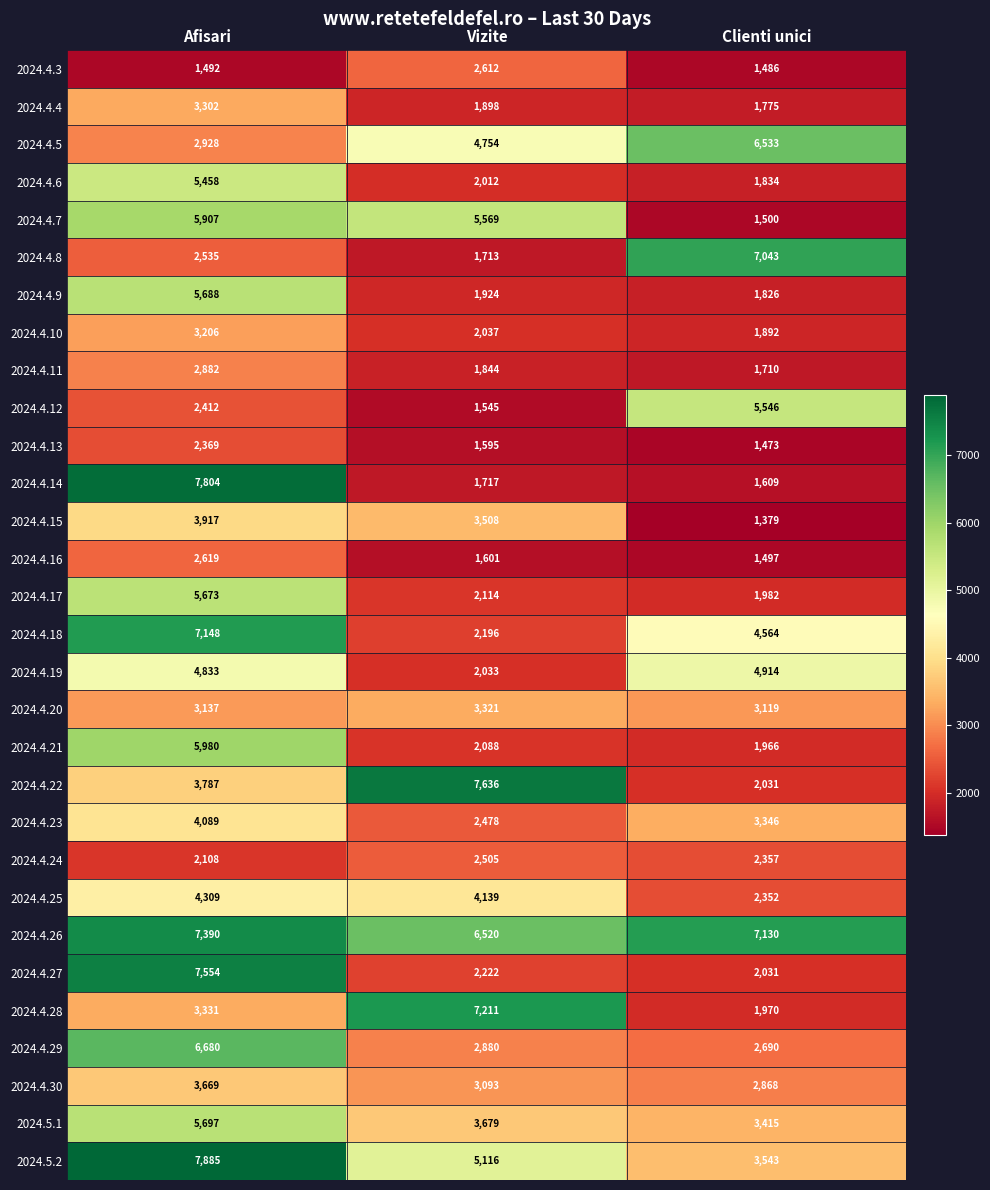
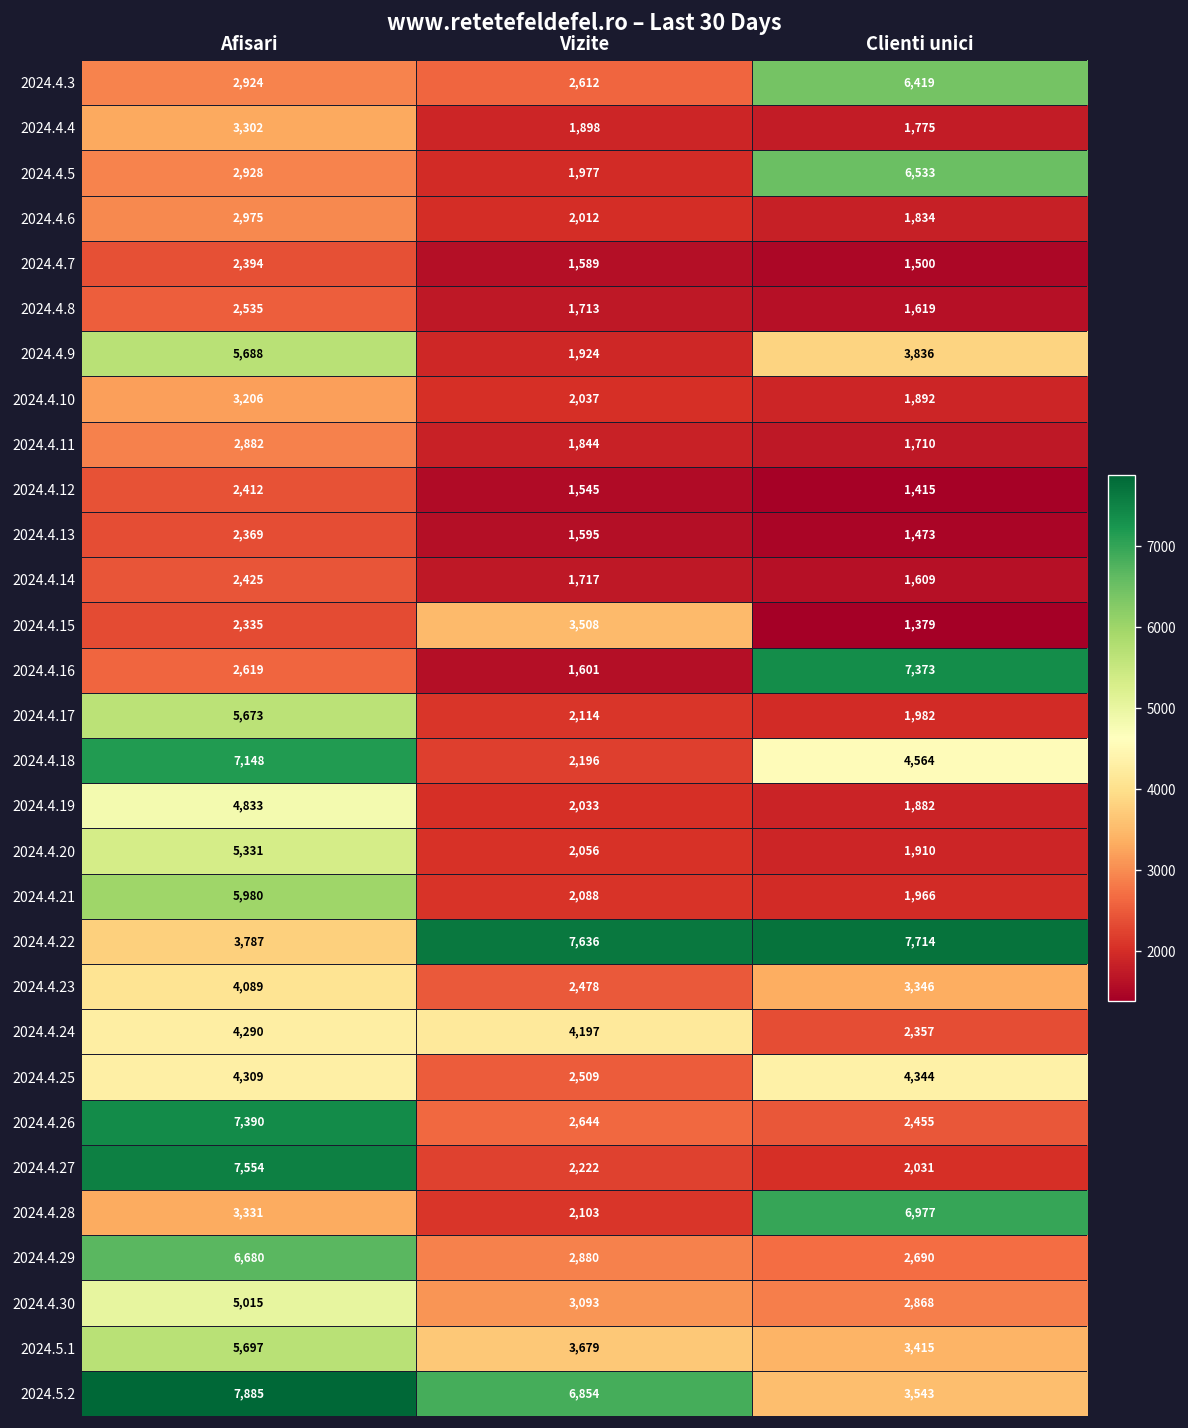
  {
    "2024.4.3": {
-     "Afisari": "1,492",
+     "Afisari": "2,924",
      "Vizite": "2,612",
-     "Clienti unici": "1,486"
+     "Clienti unici": "6,419"
    },
    "2024.4.4": {
      "Afisari": "3,302",
      "Vizite": "1,898",
      "Clienti unici": "1,775"
    },
    "2024.4.5": {
      "Afisari": "2,928",
-     "Vizite": "4,754",
+     "Vizite": "1,977",
      "Clienti unici": "6,533"
    },
    "2024.4.6": {
-     "Afisari": "5,458",
+     "Afisari": "2,975",
      "Vizite": "2,012",
      "Clienti unici": "1,834"
    },
    "2024.4.7": {
-     "Afisari": "5,907",
-     "Vizite": "5,569",
+     "Afisari": "2,394",
+     "Vizite": "1,589",
      "Clienti unici": "1,500"
    },
    "2024.4.8": {
      "Afisari": "2,535",
      "Vizite": "1,713",
-     "Clienti unici": "7,043"
+     "Clienti unici": "1,619"
    },
    "2024.4.9": {
      "Afisari": "5,688",
      "Vizite": "1,924",
-     "Clienti unici": "1,826"
+     "Clienti unici": "3,836"
    },
    "2024.4.10": {
      "Afisari": "3,206",
      "Vizite": "2,037",
      "Clienti unici": "1,892"
    },
    "2024.4.11": {
      "Afisari": "2,882",
      "Vizite": "1,844",
      "Clienti unici": "1,710"
    },
    "2024.4.12": {
      "Afisari": "2,412",
      "Vizite": "1,545",
-     "Clienti unici": "5,546"
+     "Clienti unici": "1,415"
    },
    "2024.4.13": {
      "Afisari": "2,369",
      "Vizite": "1,595",
      "Clienti unici": "1,473"
    },
    "2024.4.14": {
-     "Afisari": "7,804",
+     "Afisari": "2,425",
      "Vizite": "1,717",
      "Clienti unici": "1,609"
    },
    "2024.4.15": {
-     "Afisari": "3,917",
+     "Afisari": "2,335",
      "Vizite": "3,508",
      "Clienti unici": "1,379"
    },
    "2024.4.16": {
      "Afisari": "2,619",
      "Vizite": "1,601",
-     "Clienti unici": "1,497"
+     "Clienti unici": "7,373"
    },
    "2024.4.17": {
      "Afisari": "5,673",
      "Vizite": "2,114",
      "Clienti unici": "1,982"
    },
    "2024.4.18": {
      "Afisari": "7,148",
      "Vizite": "2,196",
      "Clienti unici": "4,564"
    },
    "2024.4.19": {
      "Afisari": "4,833",
      "Vizite": "2,033",
-     "Clienti unici": "4,914"
+     "Clienti unici": "1,882"
    },
    "2024.4.20": {
-     "Afisari": "3,137",
-     "Vizite": "3,321",
-     "Clienti unici": "3,119"
+     "Afisari": "5,331",
+     "Vizite": "2,056",
+     "Clienti unici": "1,910"
    },
    "2024.4.21": {
      "Afisari": "5,980",
      "Vizite": "2,088",
      "Clienti unici": "1,966"
    },
    "2024.4.22": {
      "Afisari": "3,787",
      "Vizite": "7,636",
-     "Clienti unici": "2,031"
+     "Clienti unici": "7,714"
    },
    "2024.4.23": {
      "Afisari": "4,089",
      "Vizite": "2,478",
      "Clienti unici": "3,346"
    },
    "2024.4.24": {
-     "Afisari": "2,108",
-     "Vizite": "2,505",
+     "Afisari": "4,290",
+     "Vizite": "4,197",
      "Clienti unici": "2,357"
    },
    "2024.4.25": {
      "Afisari": "4,309",
-     "Vizite": "4,139",
-     "Clienti unici": "2,352"
+     "Vizite": "2,509",
+     "Clienti unici": "4,344"
    },
    "2024.4.26": {
      "Afisari": "7,390",
-     "Vizite": "6,520",
-     "Clienti unici": "7,130"
+     "Vizite": "2,644",
+     "Clienti unici": "2,455"
    },
    "2024.4.27": {
      "Afisari": "7,554",
      "Vizite": "2,222",
      "Clienti unici": "2,031"
    },
    "2024.4.28": {
      "Afisari": "3,331",
-     "Vizite": "7,211",
-     "Clienti unici": "1,970"
+     "Vizite": "2,103",
+     "Clienti unici": "6,977"
    },
    "2024.4.29": {
      "Afisari": "6,680",
      "Vizite": "2,880",
      "Clienti unici": "2,690"
    },
    "2024.4.30": {
-     "Afisari": "3,669",
+     "Afisari": "5,015",
      "Vizite": "3,093",
      "Clienti unici": "2,868"
    },
    "2024.5.1": {
      "Afisari": "5,697",
      "Vizite": "3,679",
      "Clienti unici": "3,415"
    },
    "2024.5.2": {
      "Afisari": "7,885",
-     "Vizite": "5,116",
+     "Vizite": "6,854",
      "Clienti unici": "3,543"
    }
  }
